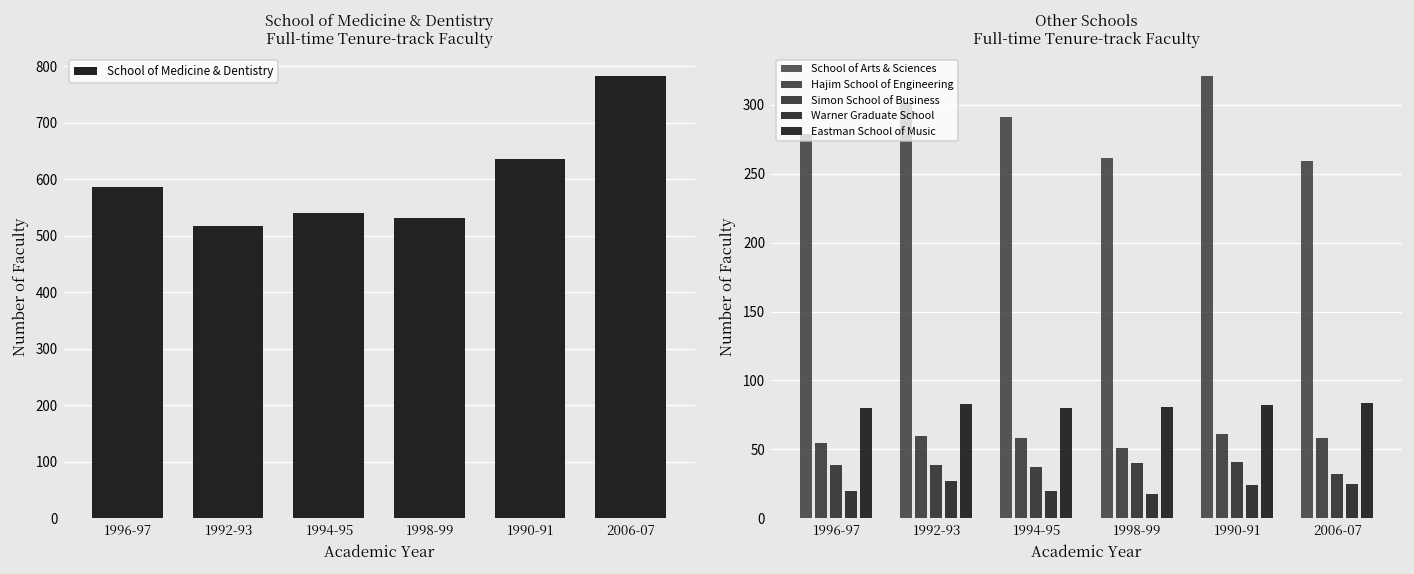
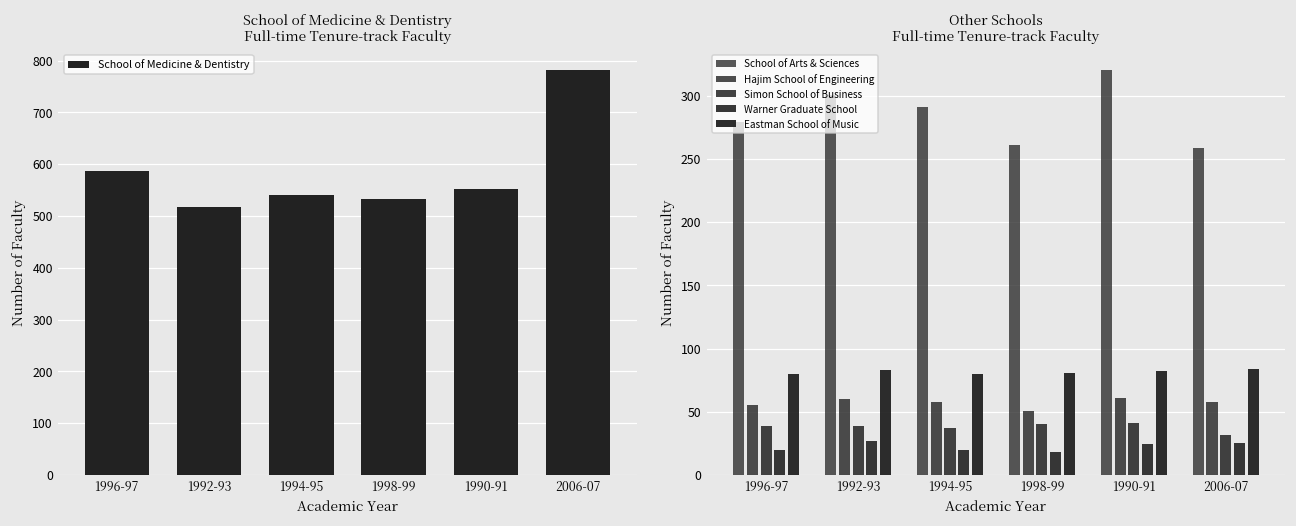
  {
    "School of Medicine & Dentistry Full-time Tenure-track Faculty": {
      "1996-97": 590,
      "1992-93": 520,
      "1994-95": 540,
      "1998-99": 530,
-     "1990-91": 640,
+     "1990-91": 550,
      "2006-07": 780
    }
  }
